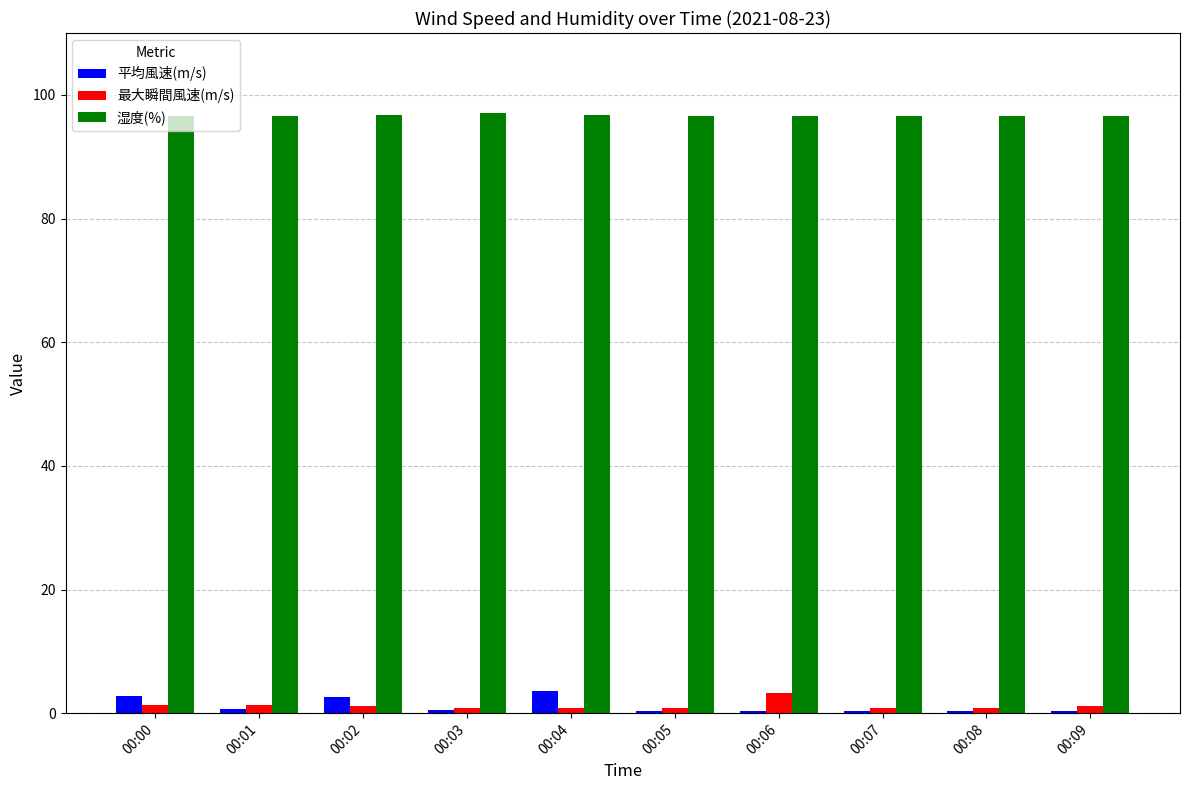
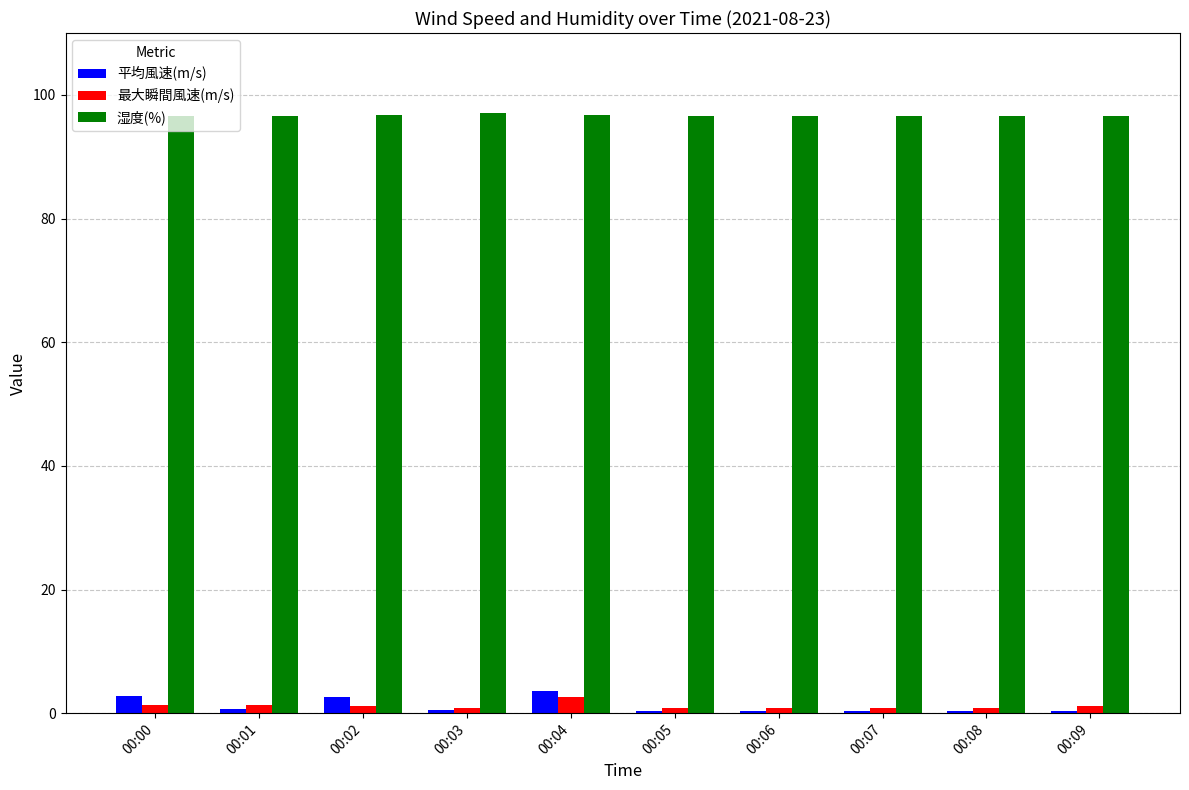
  {
    "平均風速(m/s)": {
      "00:00": 3,
      "00:01": 1,
      "00:02": 3,
      "00:03": 1,
      "00:04": 4
    },
    "最大瞬間風速(m/s)": {
      "00:00": 1,
      "00:01": 1,
      "00:02": 1,
      "00:03": 1,
-     "00:04": 1,
+     "00:04": 3,
      "00:05": 1,
-     "00:06": 3,
+     "00:06": 1,
      "00:07": 1,
      "00:08": 1,
      "00:09": 1
    },
    "湿度(%)": {
      "00:01": 97,
      "00:02": 97,
      "00:03": 97,
      "00:04": 97,
      "00:05": 97,
      "00:06": 97,
      "00:07": 97,
      "00:08": 97,
      "00:09": 97
    }
  }
